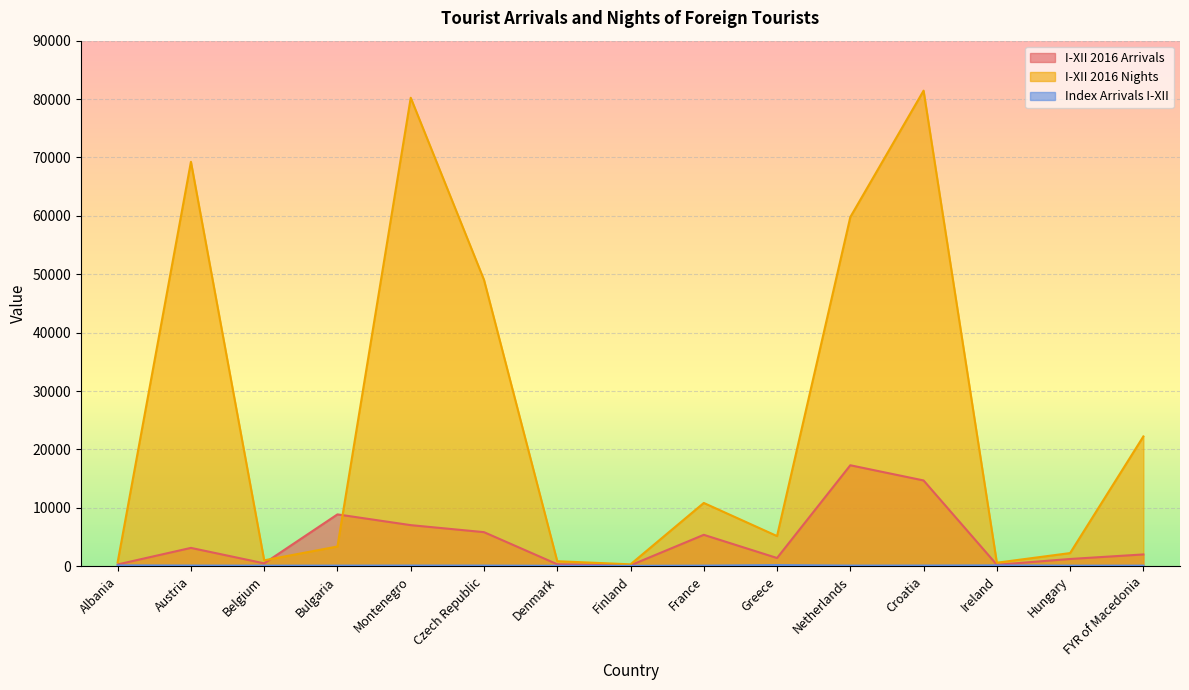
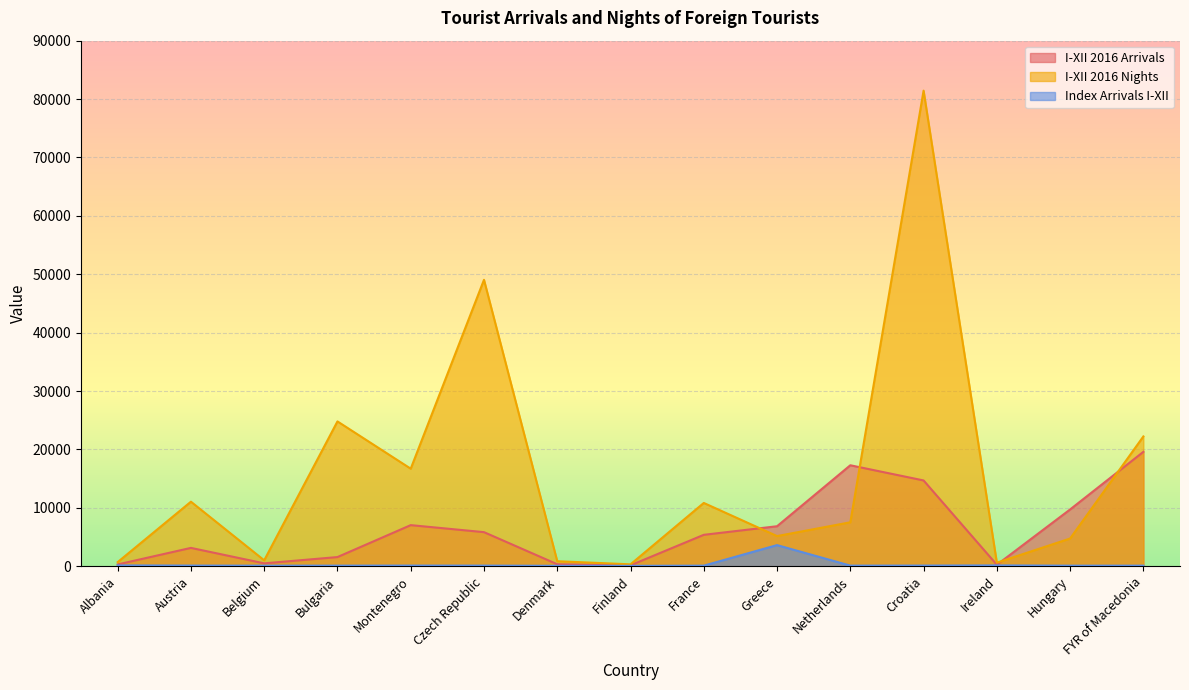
  {
    "I-XII 2016 Arrivals": {
      "Austria": 3000,
-     "Bulgaria": 9000,
+     "Bulgaria": 2000,
      "Montenegro": 7000,
      "Czech Republic": 6000,
      "France": 5000,
-     "Greece": 1000,
+     "Greece": 7000,
      "Netherlands": 17000,
      "Croatia": 15000,
-     "Hungary": 1000,
-     "FYR of Macedonia": 2000
+     "Hungary": 10000,
+     "FYR of Macedonia": 20000
    },
    "I-XII 2016 Nights": {
-     "Austria": 69000,
+     "Austria": 11000,
      "Belgium": 1000,
-     "Bulgaria": 3000,
-     "Montenegro": 80000,
+     "Bulgaria": 25000,
+     "Montenegro": 17000,
      "Czech Republic": 49000,
      "Denmark": 1000,
      "France": 11000,
      "Greece": 5000,
-     "Netherlands": 60000,
+     "Netherlands": 8000,
      "Croatia": 81000,
-     "Hungary": 2000,
+     "Hungary": 5000,
      "FYR of Macedonia": 22000
    },
    "Index Arrivals I-XII": {
      "Austria": 0,
      "Bulgaria": 0,
      "Montenegro": 0,
      "Czech Republic": 0,
      "France": 0,
-     "Greece": 0,
+     "Greece": 4000,
      "Netherlands": 0,
      "Croatia": 0,
      "Hungary": 0,
      "FYR of Macedonia": 0
    }
  }
